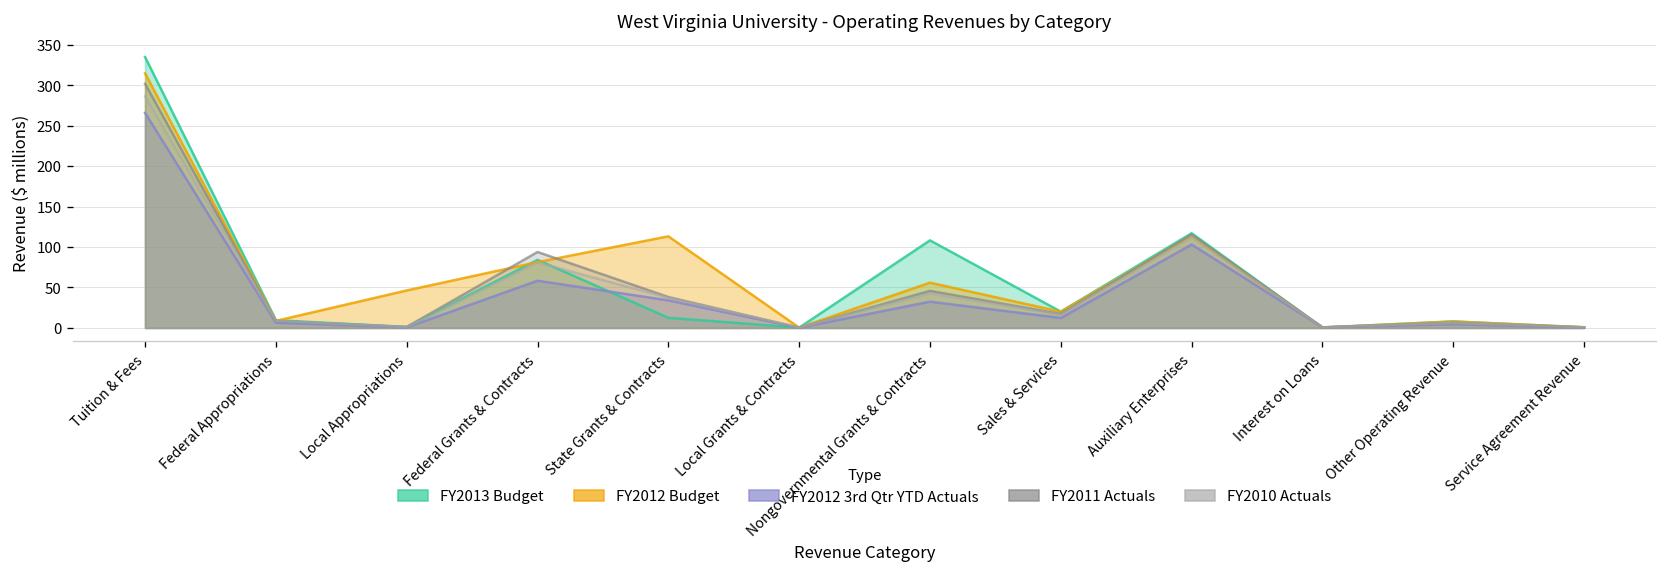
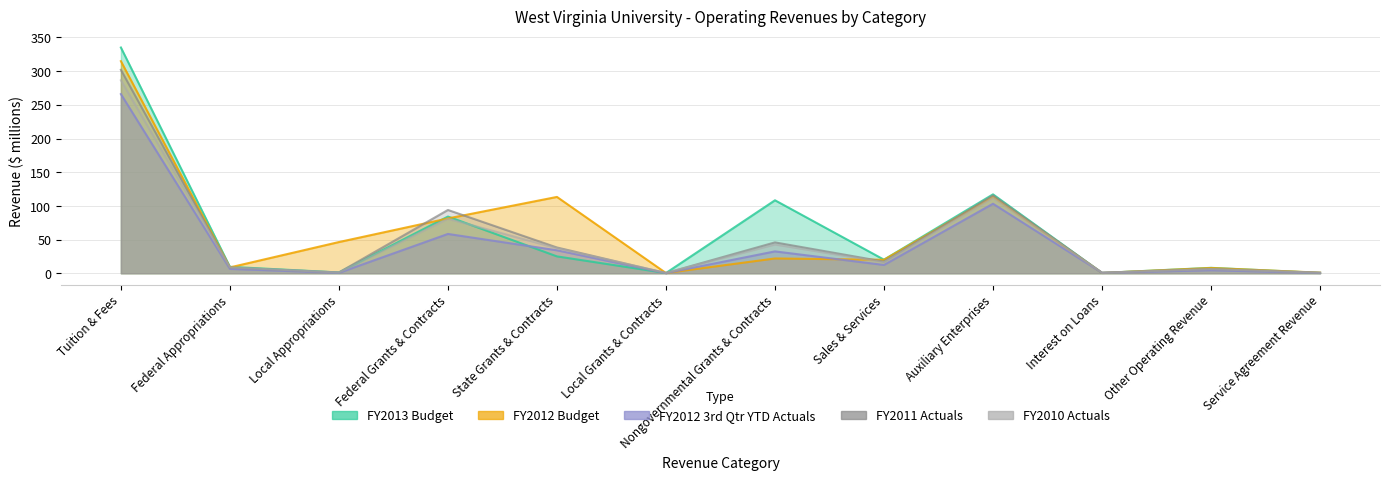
  {
    "FY2013 Budget": {
      "Tuition & Fees": 340,
-     "State Grants & Contracts": 10,
+     "State Grants & Contracts": 30,
      "Nongovernmental Grants & Contracts": 110
    },
    "FY2012 Budget": {
      "Tuition & Fees": 310,
      "Local Appropriations": 50,
      "State Grants & Contracts": 110,
-     "Nongovernmental Grants & Contracts": 60
+     "Nongovernmental Grants & Contracts": 20
    }
  }
